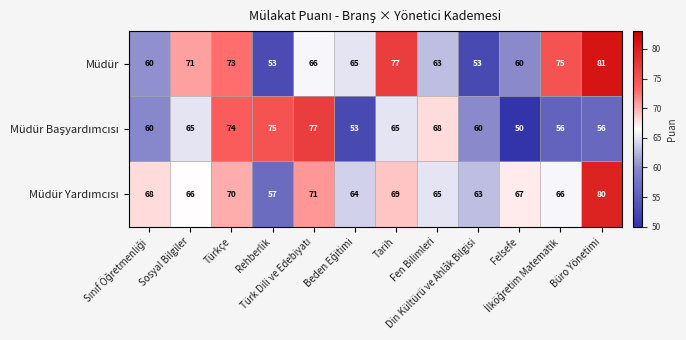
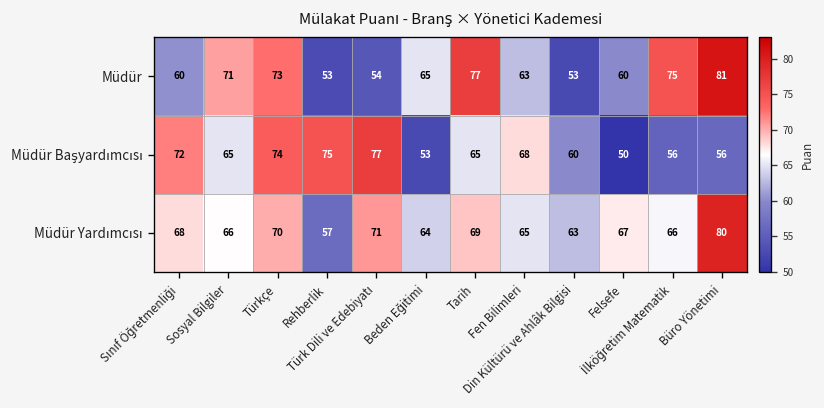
  {
    "Müdür": {
      "Sınıf Öğretmenliği": 60,
      "Sosyal Bilgiler": 71,
      "Türkçe": 73,
      "Rehberlik": 53,
-     "Türk Dili ve Edebiyatı": 66,
+     "Türk Dili ve Edebiyatı": 54,
      "Beden Eğitimi": 65,
      "Tarih": 77,
      "Fen Bilimleri": 63,
      "Din Kültürü ve Ahlâk Bilgisi": 53,
      "Felsefe": 60,
      "İlköğretim Matematik": 75,
      "Büro Yönetimi": 81
    },
    "Müdür Başyardımcısı": {
-     "Sınıf Öğretmenliği": 60,
+     "Sınıf Öğretmenliği": 72,
      "Sosyal Bilgiler": 65,
      "Türkçe": 74,
      "Rehberlik": 75,
      "Türk Dili ve Edebiyatı": 77,
      "Beden Eğitimi": 53,
      "Tarih": 65,
      "Fen Bilimleri": 68,
      "Din Kültürü ve Ahlâk Bilgisi": 60,
      "Felsefe": 50,
      "İlköğretim Matematik": 56,
      "Büro Yönetimi": 56
    },
    "Müdür Yardımcısı": {
      "Sınıf Öğretmenliği": 68,
      "Sosyal Bilgiler": 66,
      "Türkçe": 70,
      "Rehberlik": 57,
      "Türk Dili ve Edebiyatı": 71,
      "Beden Eğitimi": 64,
      "Tarih": 69,
      "Fen Bilimleri": 65,
      "Din Kültürü ve Ahlâk Bilgisi": 63,
      "Felsefe": 67,
      "İlköğretim Matematik": 66,
      "Büro Yönetimi": 80
    }
  }
